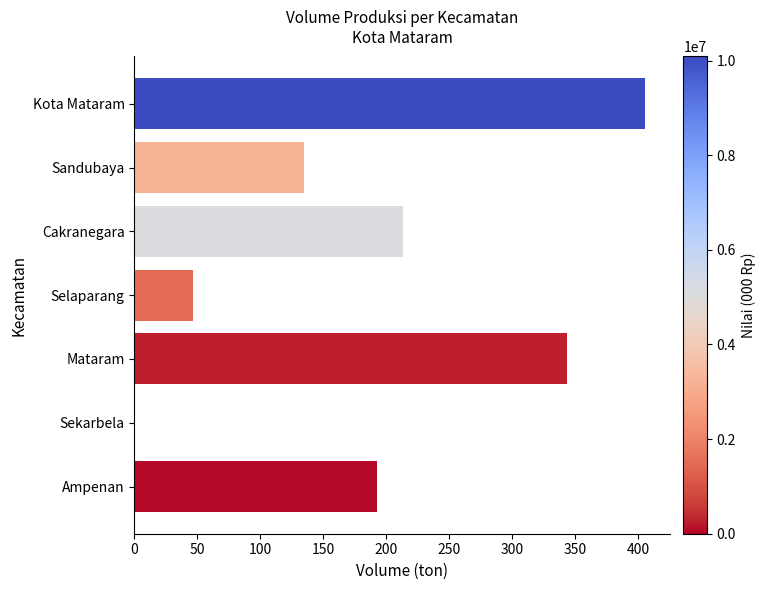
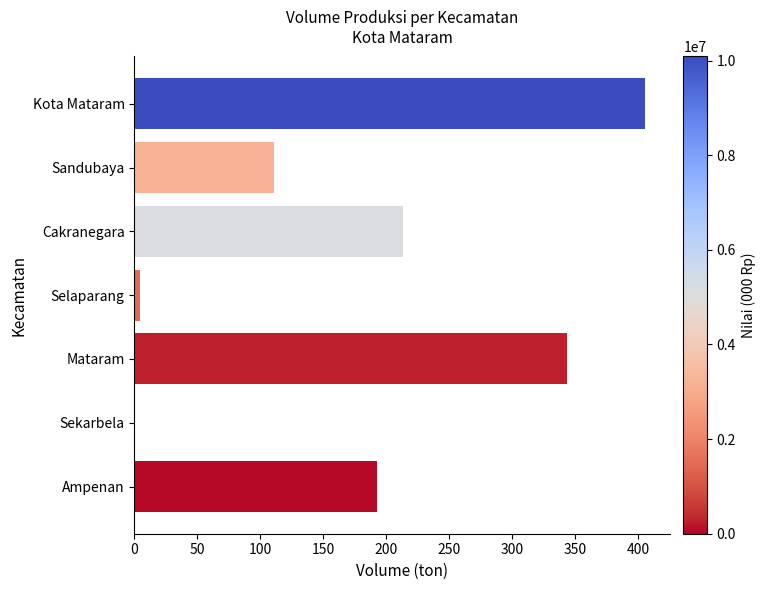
  {
    "Kota Mataram": 405,
-   "Sandubaya": 134,
+   "Sandubaya": 111,
    "Cakranegara": 213,
-   "Selaparang": 47,
+   "Selaparang": 4,
    "Mataram": 343,
    "Sekarbela": 0,
    "Ampenan": 192
  }
